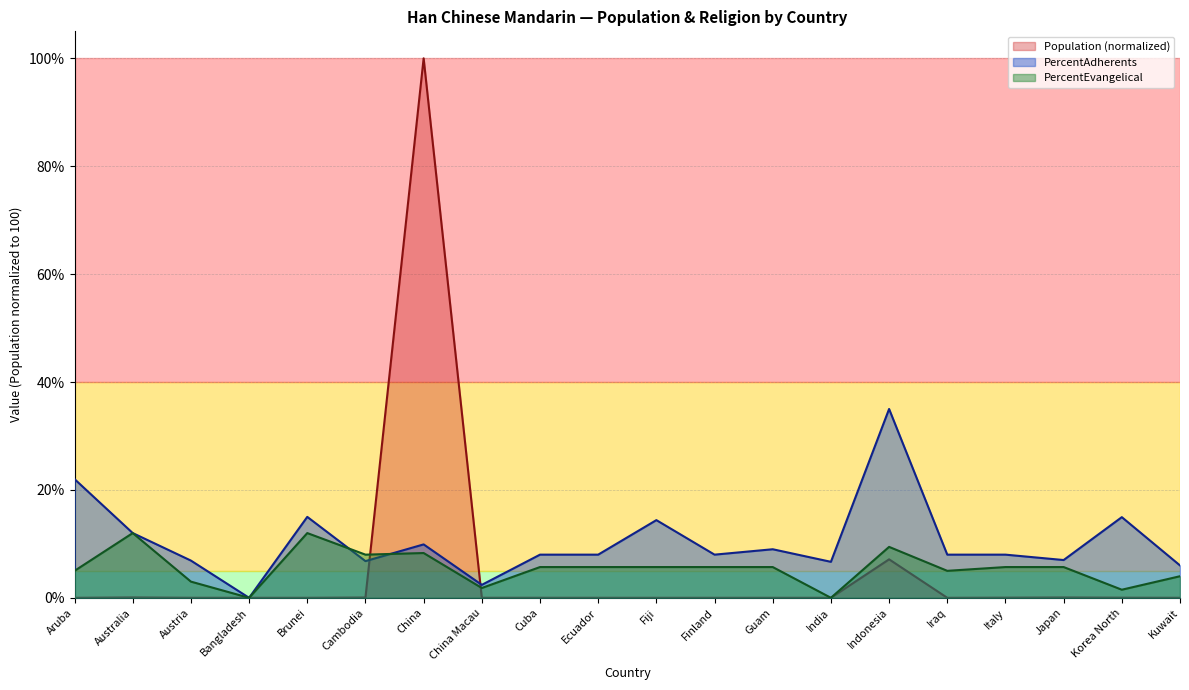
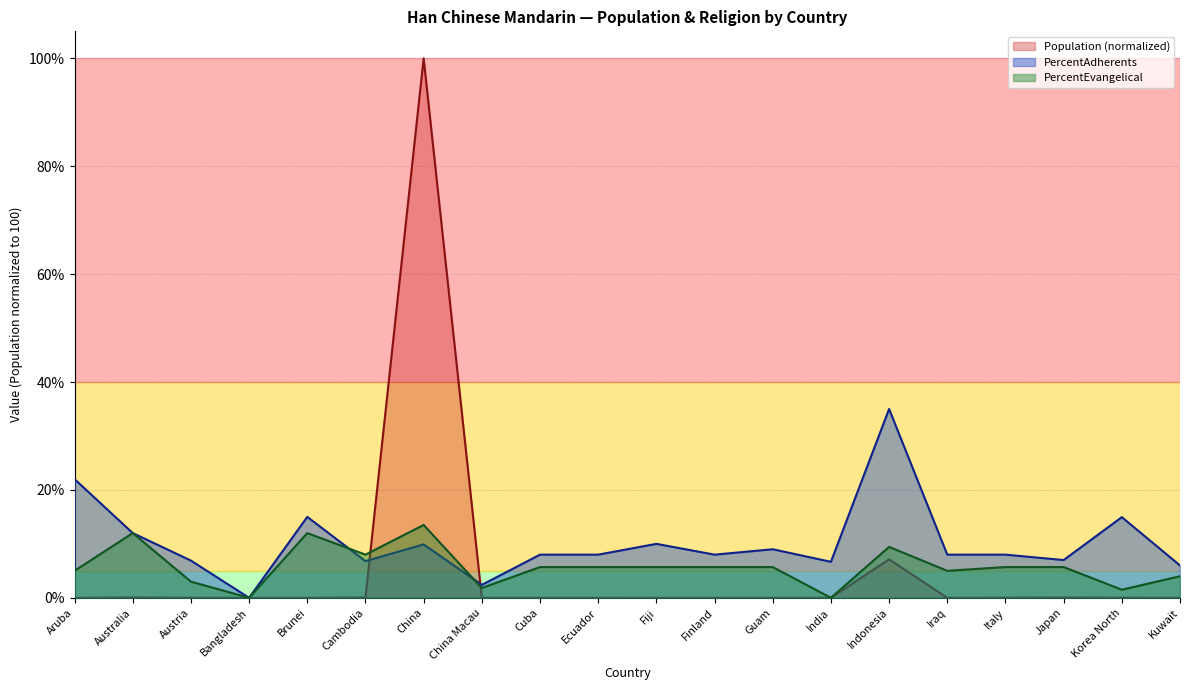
  {
    "Population (normalized)": {
      "Aruba": "0%",
      "Australia": "0%",
      "Austria": "0%",
      "Brunei": "0%",
      "Cambodia": "0%",
      "China": "100%",
      "China Macau": "0%",
      "Cuba": "0%",
      "Ecuador": "0%",
      "Fiji": "0%",
      "Finland": "0%",
      "Guam": "0%",
      "Indonesia": "7%",
      "Iraq": "0%",
      "Italy": "0%",
      "Japan": "0%",
      "Korea North": "0%",
      "Kuwait": "0%"
    },
    "PercentAdherents": {
      "Aruba": "22%",
      "Austria": "7%",
      "Brunei": "15%",
      "Cambodia": "7%",
      "China": "10%",
      "China Macau": "2%",
      "Cuba": "8%",
      "Ecuador": "8%",
-     "Fiji": "14%",
+     "Fiji": "10%",
      "Finland": "8%",
      "Guam": "9%",
      "India": "7%",
      "Indonesia": "35%",
      "Iraq": "8%",
      "Italy": "8%",
      "Japan": "7%",
      "Korea North": "15%",
      "Kuwait": "6%"
    },
    "PercentEvangelical": {
      "Aruba": "5%",
      "Austria": "3%",
      "Brunei": "12%",
      "Cambodia": "8%",
-     "China": "8%",
+     "China": "14%",
      "China Macau": "2%",
      "Cuba": "6%",
      "Ecuador": "6%",
      "Fiji": "6%",
      "Finland": "6%",
      "Guam": "6%",
      "Indonesia": "9%",
      "Iraq": "5%",
      "Italy": "6%",
      "Japan": "6%",
      "Korea North": "2%",
      "Kuwait": "4%"
    }
  }
